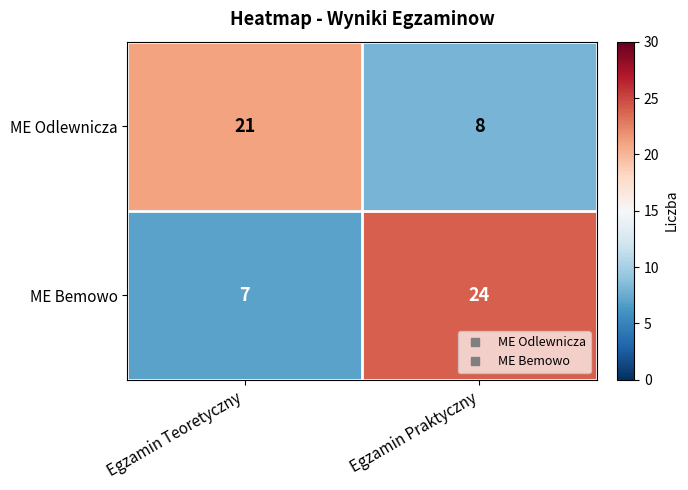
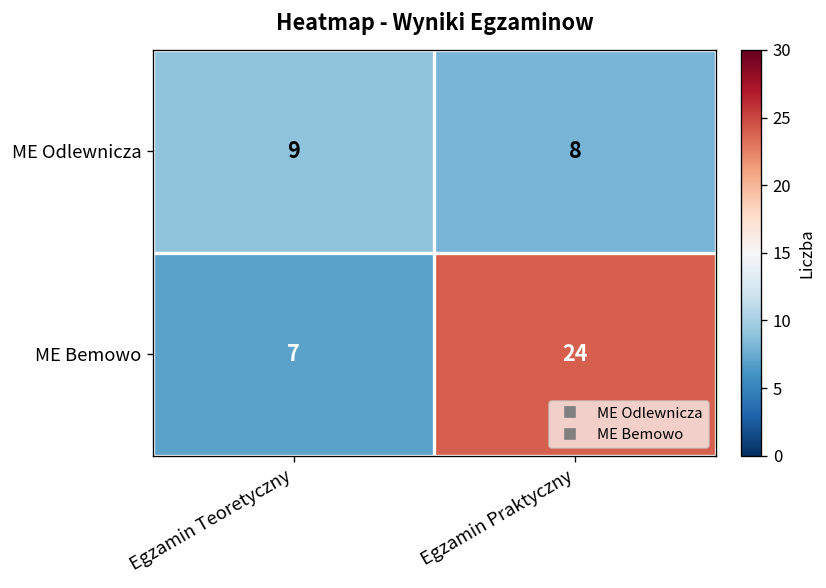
  {
    "ME Odlewnicza": {
-     "Egzamin Teoretyczny": 21,
+     "Egzamin Teoretyczny": 9,
      "Egzamin Praktyczny": 8
    },
    "ME Bemowo": {
      "Egzamin Teoretyczny": 7,
      "Egzamin Praktyczny": 24
    }
  }
